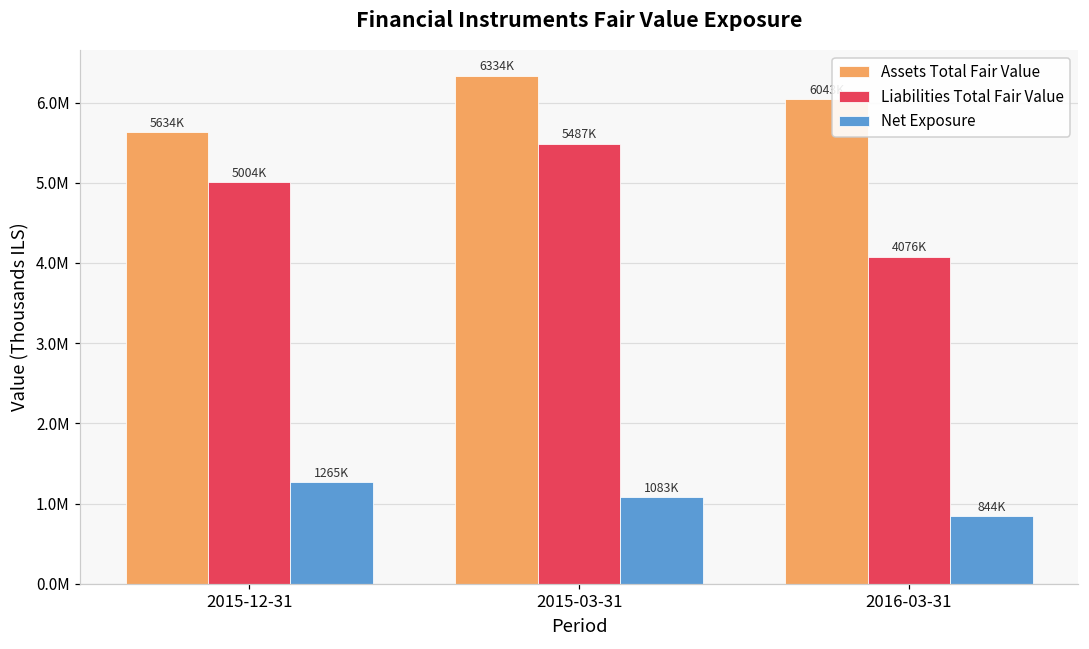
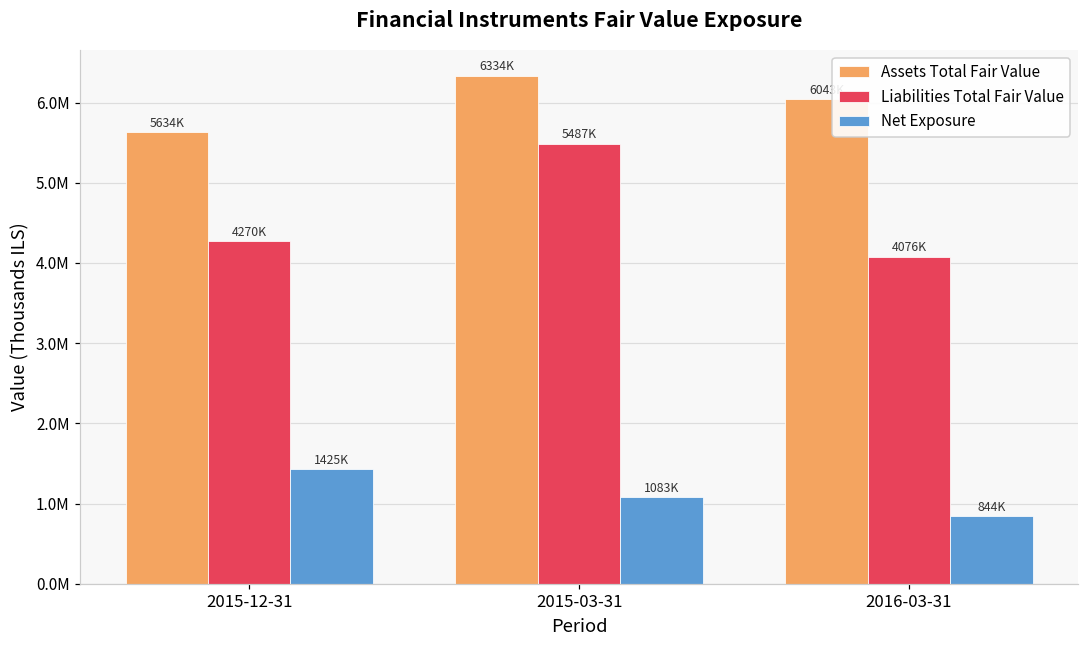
  {
    "Assets Total Fair Value": {
      "2015-12-31": "5634K",
      "2015-03-31": "6334K"
    },
    "Liabilities Total Fair Value": {
-     "2015-12-31": "5004K",
+     "2015-12-31": "4270K",
      "2015-03-31": "5487K",
      "2016-03-31": "4076K"
    },
    "Net Exposure": {
-     "2015-12-31": "1265K",
+     "2015-12-31": "1425K",
      "2015-03-31": "1083K",
      "2016-03-31": "844K"
    }
  }
